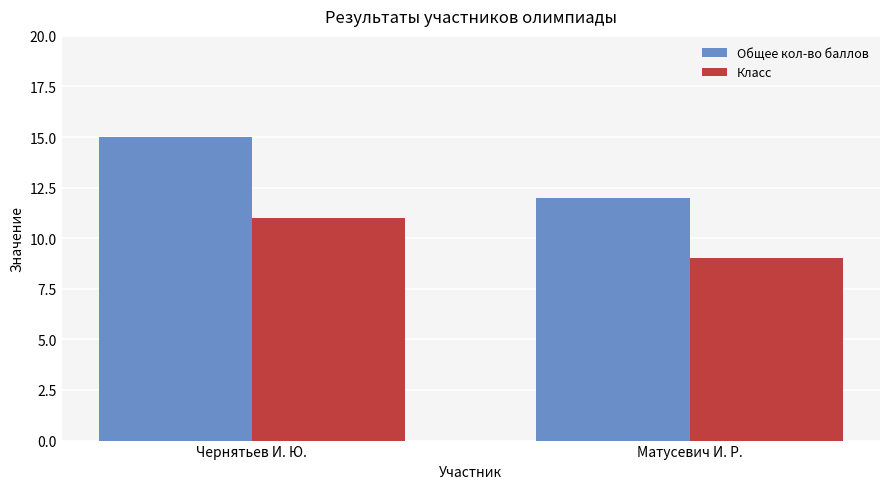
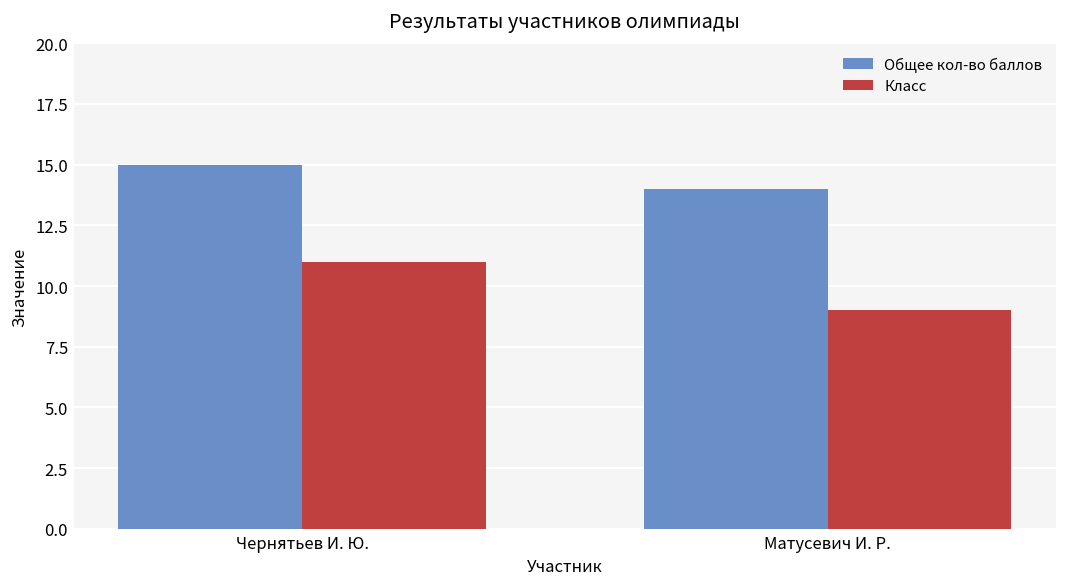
  {
    "Общее кол-во баллов": {
      "Чернятьев И. Ю.": 15,
-     "Матусевич И. Р.": 12
+     "Матусевич И. Р.": 14
    },
    "Класс": {
      "Чернятьев И. Ю.": 11,
      "Матусевич И. Р.": 9
    }
  }
